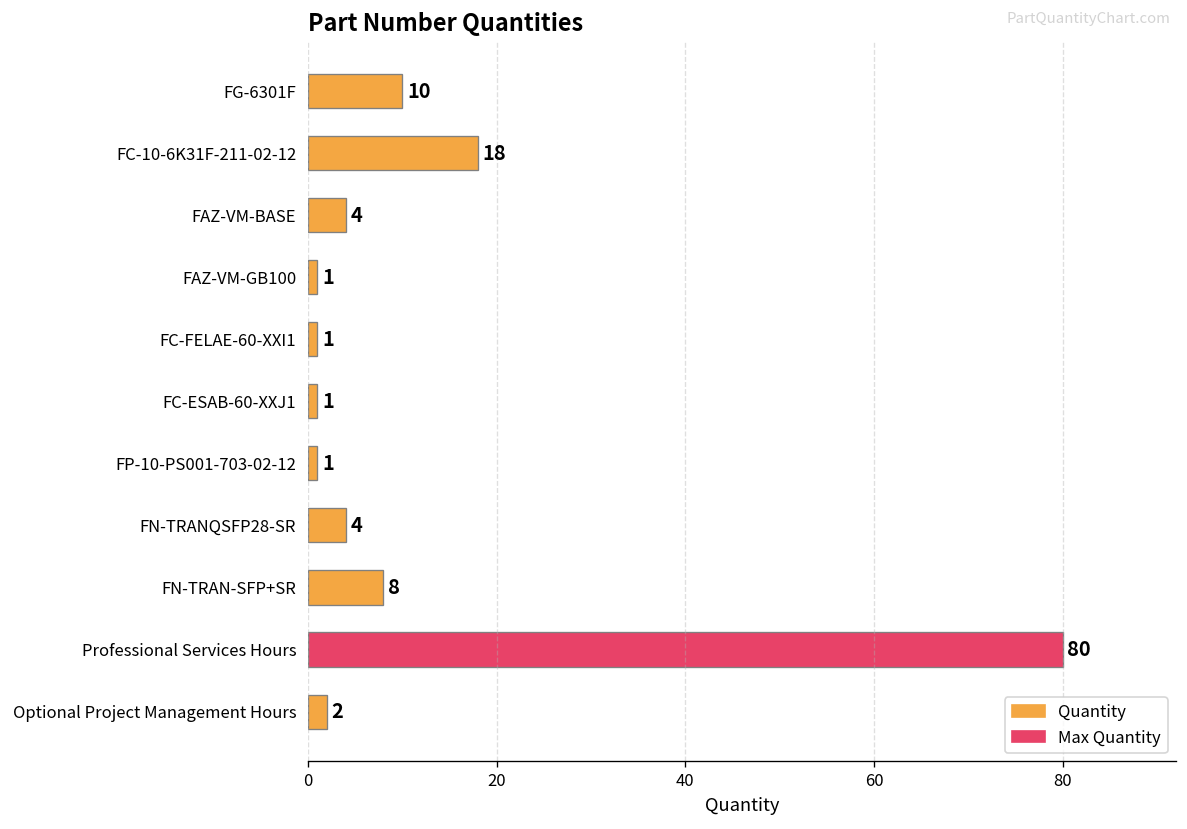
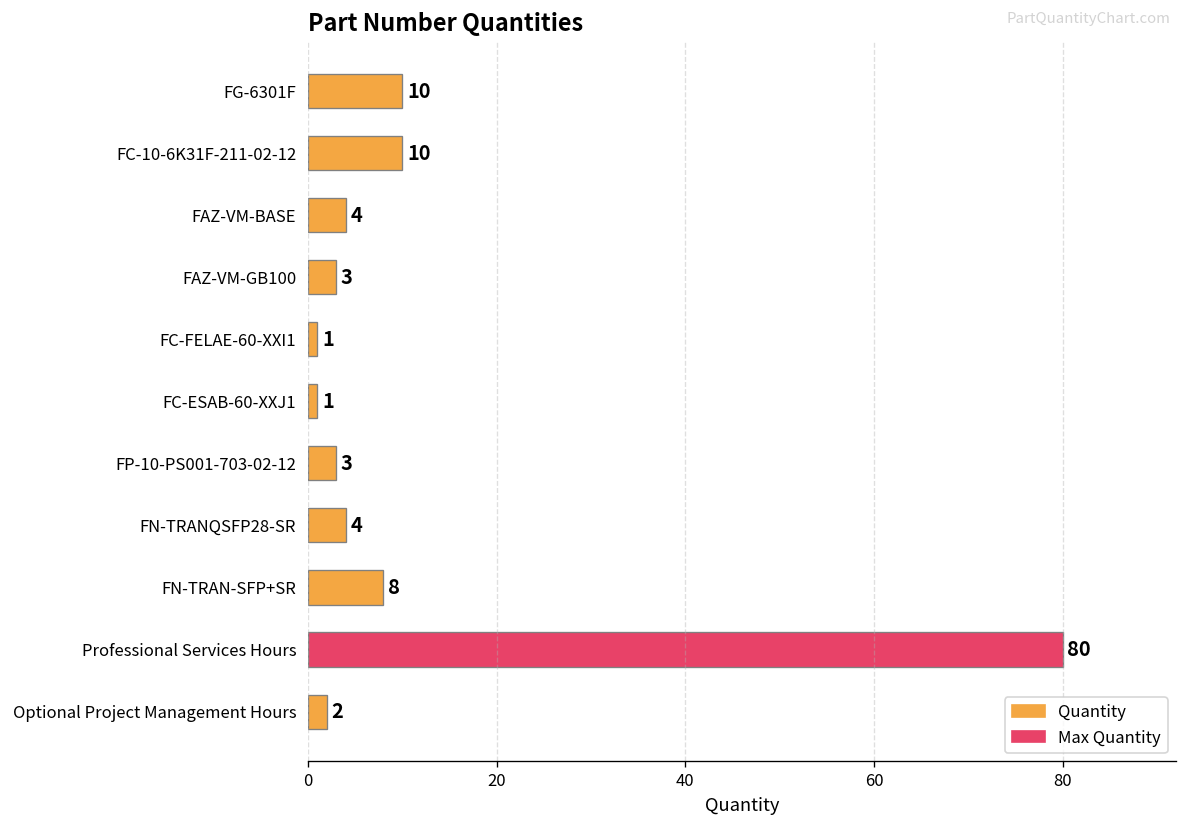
  {
    "FG-6301F": 10,
-   "FC-10-6K31F-211-02-12": 18,
+   "FC-10-6K31F-211-02-12": 10,
    "FAZ-VM-BASE": 4,
-   "FAZ-VM-GB100": 1,
+   "FAZ-VM-GB100": 3,
    "FC-FELAE-60-XXI1": 1,
    "FC-ESAB-60-XXJ1": 1,
-   "FP-10-PS001-703-02-12": 1,
+   "FP-10-PS001-703-02-12": 3,
    "FN-TRANQSFP28-SR": 4,
    "FN-TRAN-SFP+SR": 8,
    "Professional Services Hours": 80,
    "Optional Project Management Hours": 2
  }
